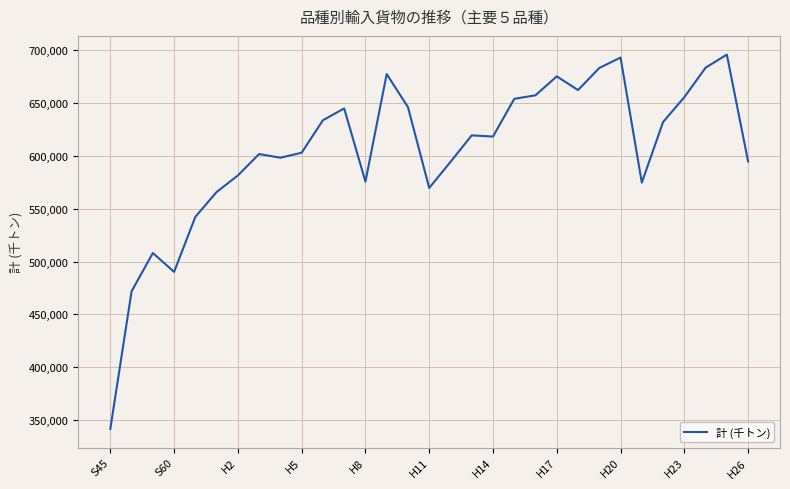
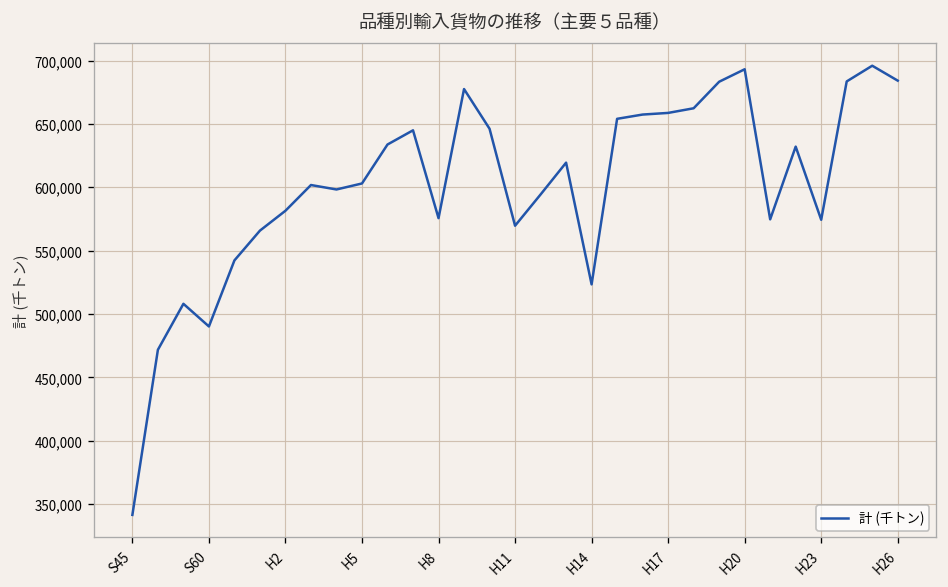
  {
    "S45": "342,000",
    "S60": "490,000",
    "H2": "582,000",
    "H5": "603,000",
    "H8": "576,000",
    "H11": "570,000",
-   "H14": "618,000",
-   "H17": "675,000",
+   "H14": "523,000",
+   "H17": "659,000",
    "H20": "693,000",
-   "H23": "656,000",
-   "H26": "595,000"
+   "H23": "574,000",
+   "H26": "684,000"
  }
